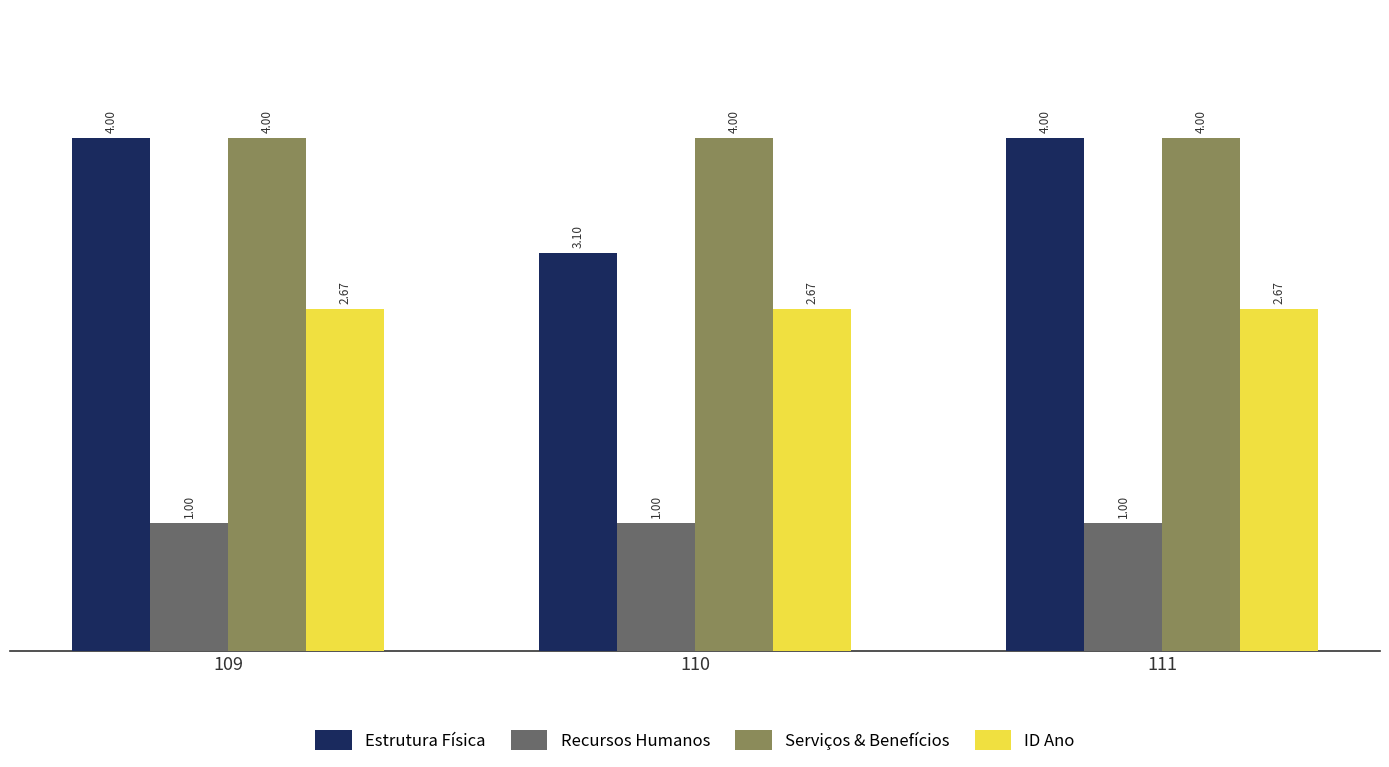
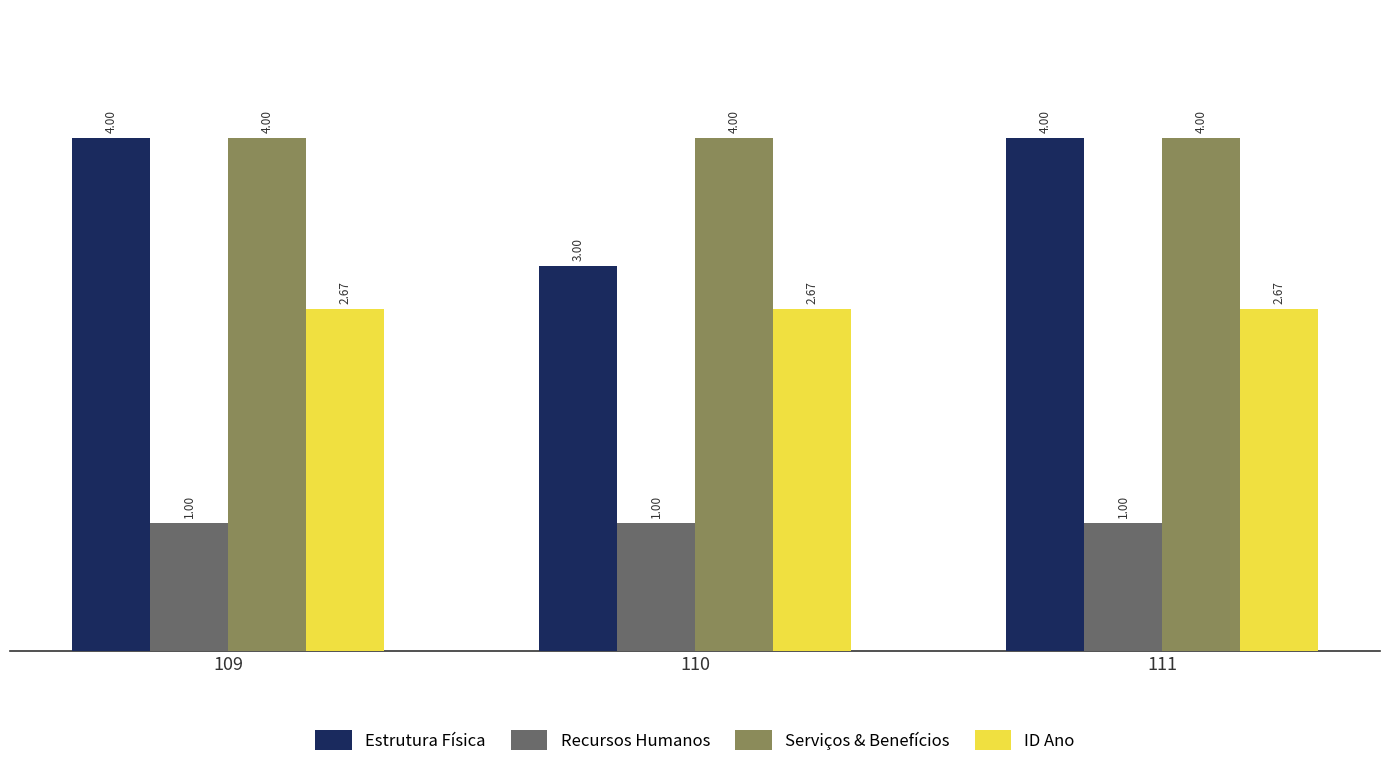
  {
    "Estrutura Física": {
      "109": 4.00,
-     "110": 3.10,
+     "110": 3.00,
      "111": 4.00
    },
    "ID Ano": {
      "109": 2.67,
      "110": 2.67,
      "111": 2.67
    }
  }
